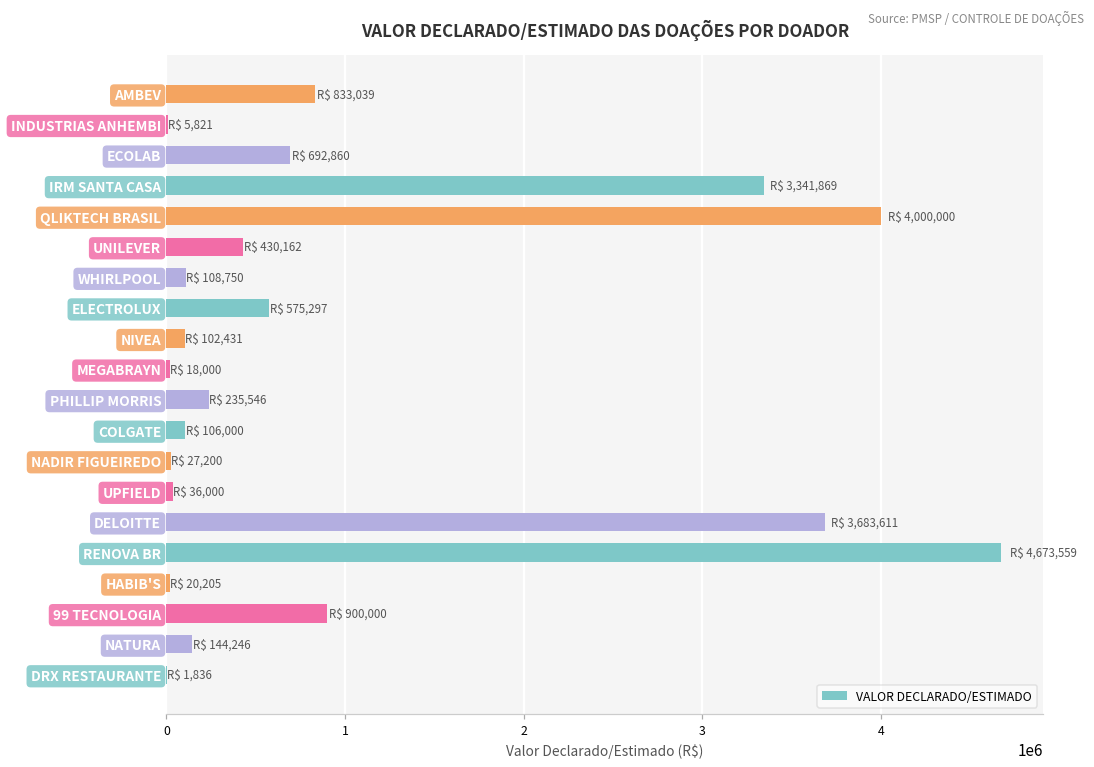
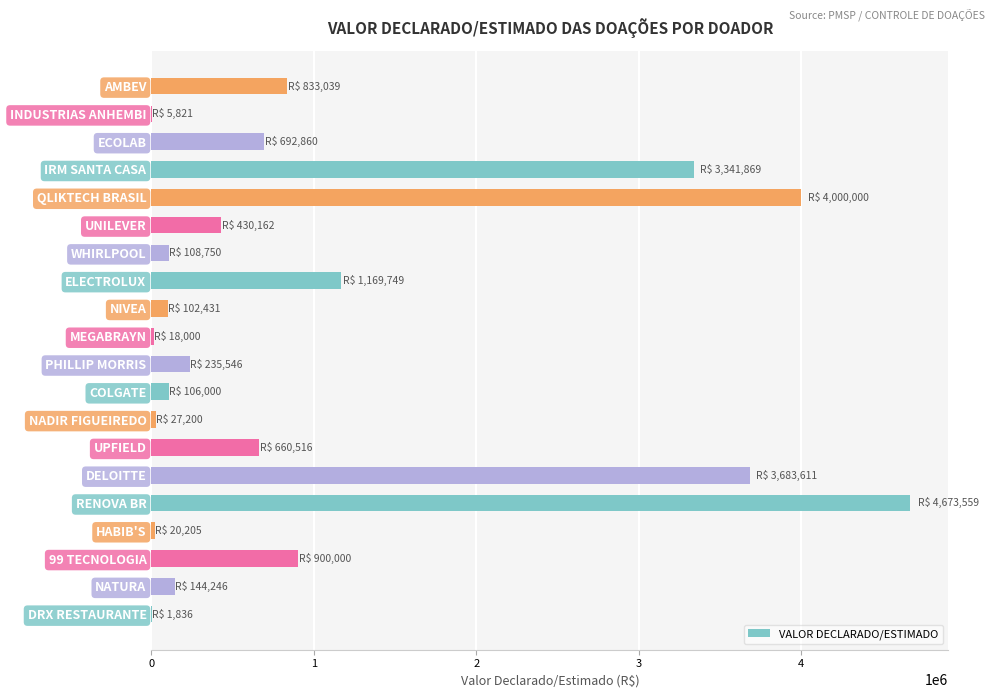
  {
    "AMBEV": "833,039",
    "INDUSTRIAS ANHEMBI": "5,821",
    "ECOLAB": "692,860",
    "IRM SANTA CASA": "3,341,869",
    "QLIKTECH BRASIL": "4,000,000",
    "UNILEVER": "430,162",
    "WHIRLPOOL": "108,750",
-   "ELECTROLUX": "575,297",
+   "ELECTROLUX": "1,169,749",
    "NIVEA": "102,431",
    "MEGABRAYN": "18,000",
    "PHILLIP MORRIS": "235,546",
    "COLGATE": "106,000",
    "NADIR FIGUEIREDO": "27,200",
-   "UPFIELD": "36,000",
+   "UPFIELD": "660,516",
    "DELOITTE": "3,683,611",
    "RENOVA BR": "4,673,559",
    "HABIB'S": "20,205",
    "99 TECNOLOGIA": "900,000",
    "NATURA": "144,246",
    "DRX RESTAURANTE": "1,836"
  }
